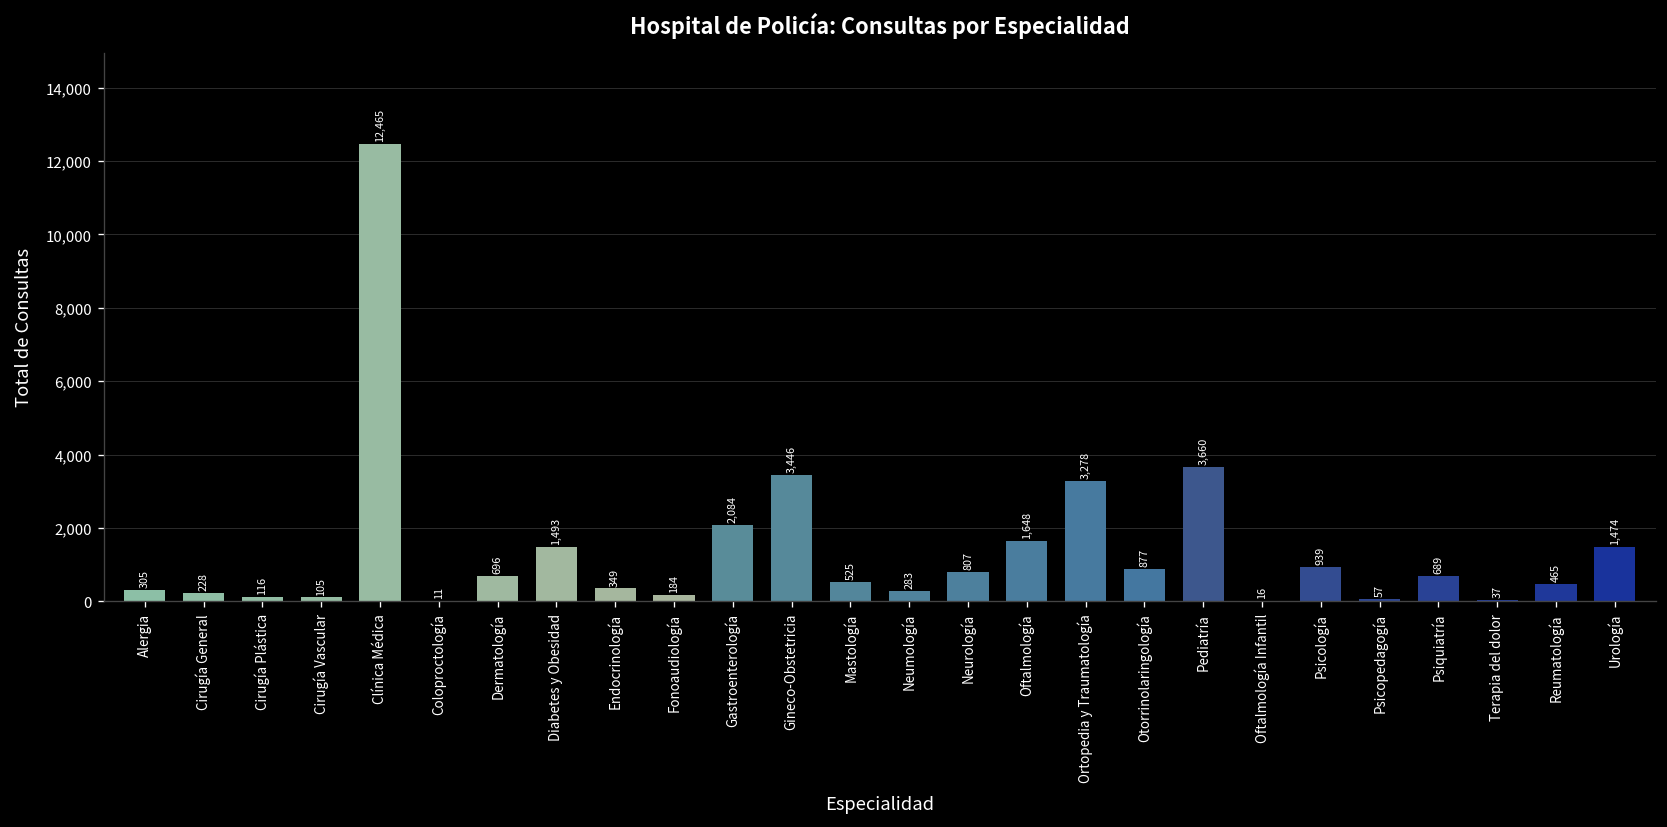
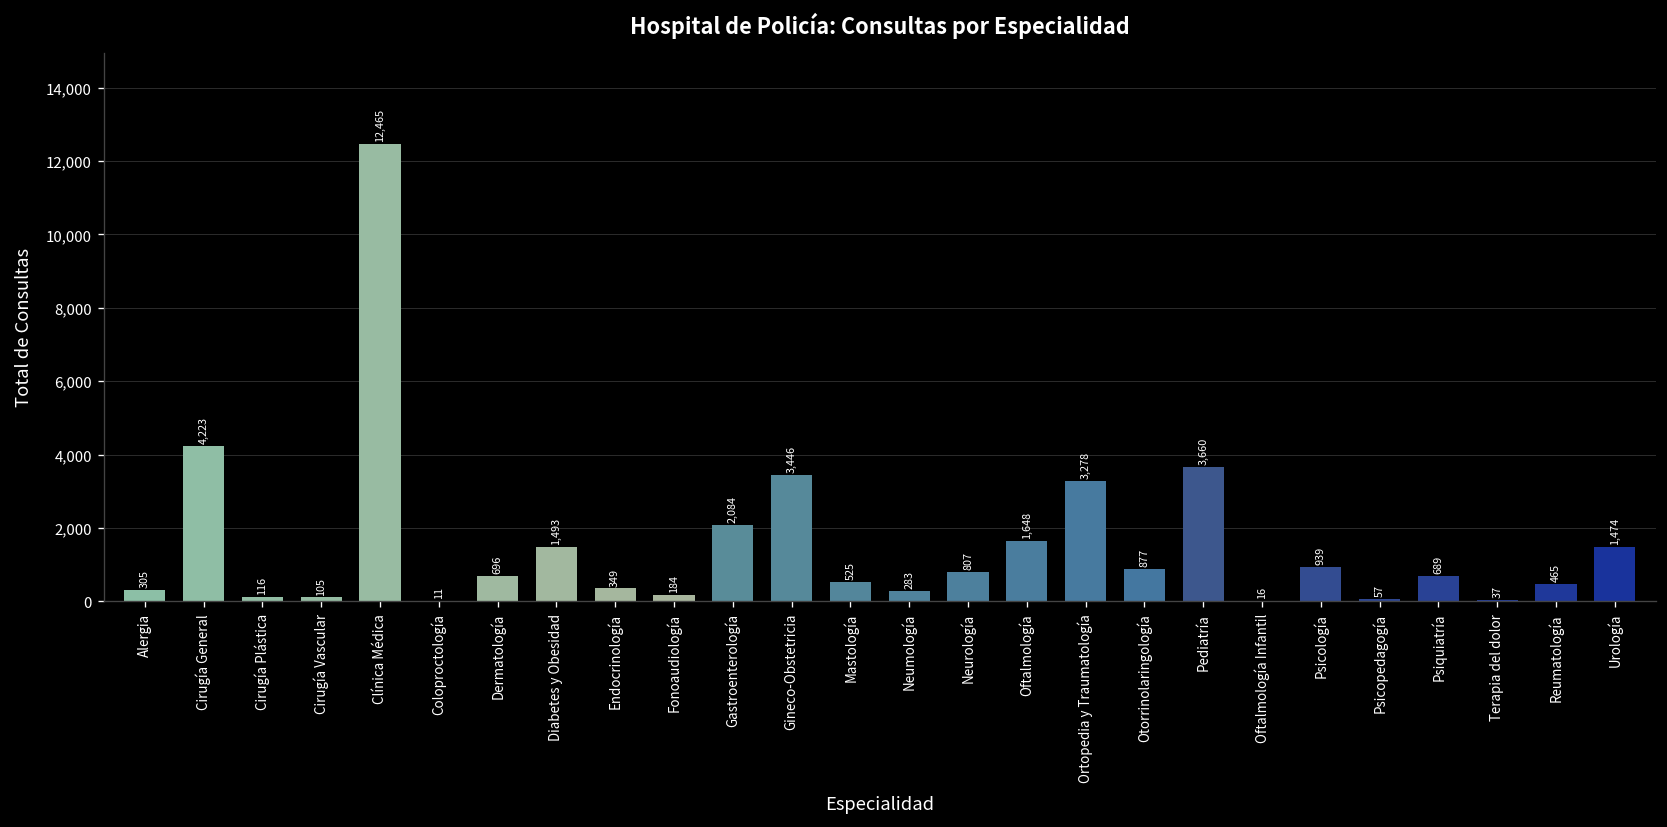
  {
    "Alergia": "305",
-   "Cirugía General": "228",
+   "Cirugía General": "4,223",
    "Cirugía Plástica": "116",
    "Cirugía Vascular": "105",
    "Clínica Médica": "12,465",
    "Coloproctología": "11",
    "Dermatología": "696",
    "Diabetes y Obesidad": "1,493",
    "Endocrinología": "349",
    "Fonoaudiología": "184",
    "Gastroenterología": "2,084",
    "Gineco-Obstetricia": "3,446",
    "Mastología": "525",
    "Neumología": "283",
    "Neurología": "807",
    "Oftalmología": "1,648",
    "Ortopedia y Traumatología": "3,278",
    "Otorrinolaringología": "877",
    "Pediatría": "3,660",
    "Oftalmología Infantil": "16",
    "Psicología": "939",
    "Psicopedagogía": "57",
    "Psiquiatría": "689",
    "Terapia del dolor": "37",
    "Reumatología": "465",
    "Urología": "1,474"
  }
